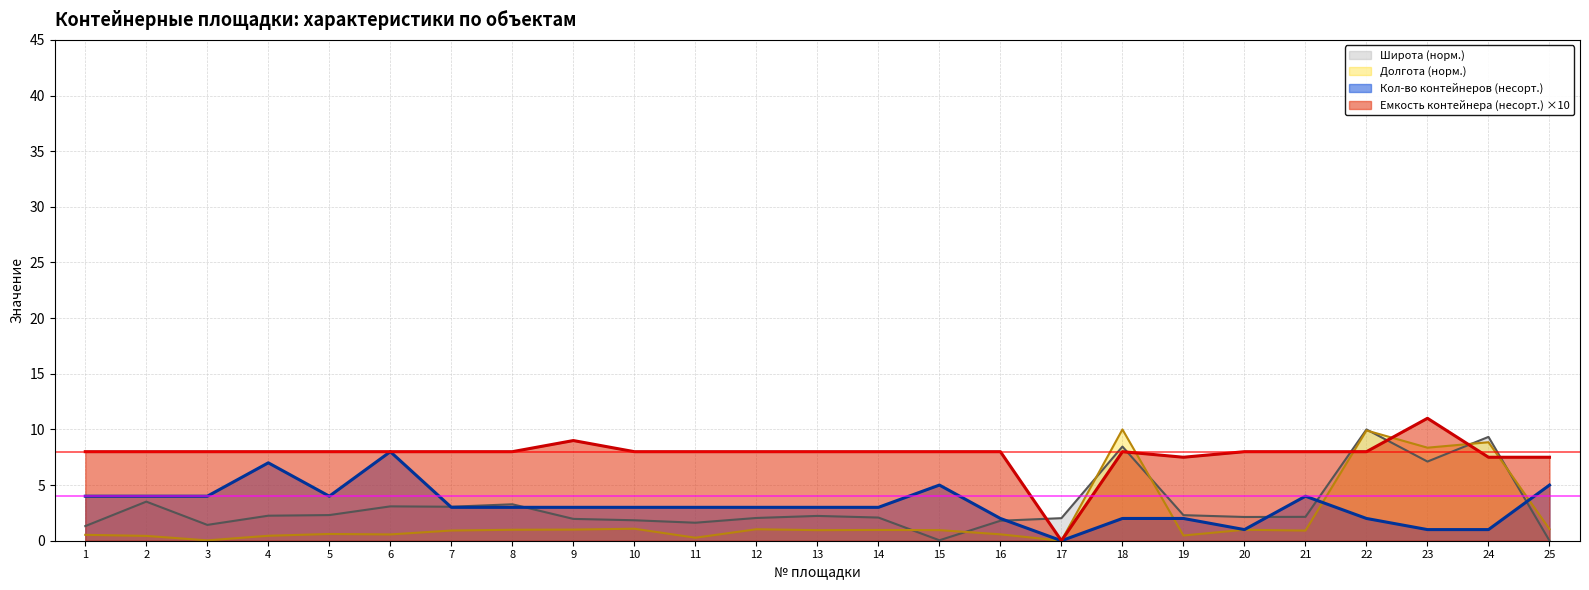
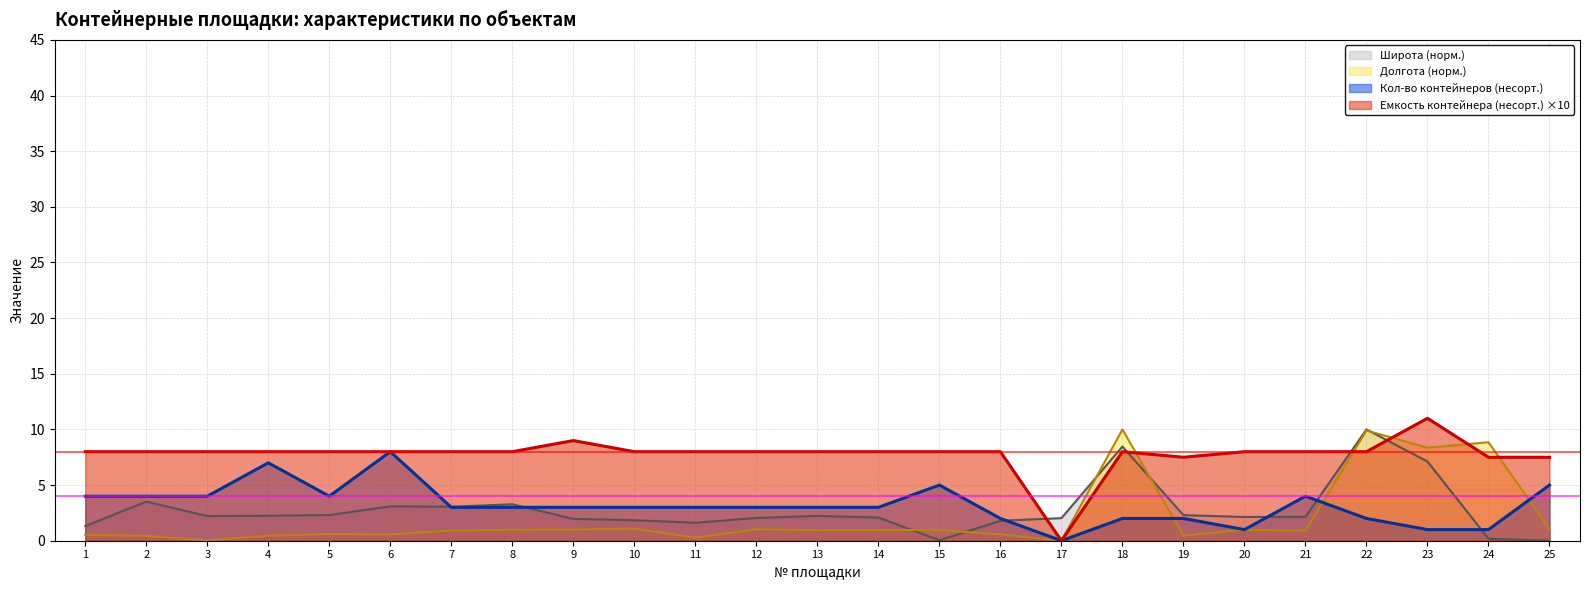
  {
    "Широта (норм.)": {
      "1": 1.3,
      "2": 3.5,
-     "3": 1.4,
+     "3": 2.2,
      "4": 2.2,
      "5": 2.3,
      "6": 3.1,
      "8": 3.3,
      "9": 2.0,
      "10": 1.8,
      "11": 1.6,
      "12": 2.0,
      "13": 2.2,
      "14": 2.1,
      "15": 0.0,
      "17": 2.0,
      "18": 8.5,
      "19": 2.3,
      "20": 2.1,
      "21": 2.1,
      "23": 7.1,
-     "24": 9.3,
+     "24": 0.2,
      "25": 0.0
    },
    "Долгота (норм.)": {
      "1": 0.5,
      "2": 0.4,
      "3": 0.0,
      "4": 0.4,
      "5": 0.6,
      "6": 0.6,
      "7": 0.9,
      "8": 1.0,
      "9": 1.0,
      "10": 1.1,
      "11": 0.3,
      "12": 1.0,
      "13": 0.9,
      "14": 1.0,
      "15": 1.0,
      "16": 0.6,
      "18": 10.0,
      "19": 0.5,
      "21": 0.9,
      "23": 8.4,
      "24": 8.8,
      "25": 1.0
    },
    "Кол-во контейнеров (несорт.)": {
      "1": 4.0,
      "2": 4.0,
      "3": 4.0,
      "4": 7.0,
      "5": 4.0,
      "8": 3.0,
      "9": 3.0,
      "10": 3.0,
      "11": 3.0,
      "12": 3.0,
      "13": 3.0,
      "14": 3.0,
      "15": 5.0,
      "18": 2.0,
      "19": 2.0,
      "21": 4.0,
      "22": 2.0,
      "23": 1.0,
      "24": 1.0,
      "25": 5.0
    },
    "Емкость контейнера (несорт.) ×10": {
      "1": 8.0,
      "2": 8.0,
      "3": 8.0,
      "4": 8.0,
      "5": 8.0,
      "7": 8.0,
      "8": 8.0,
      "9": 9.0,
      "10": 8.0,
      "11": 8.0,
      "12": 8.0,
      "13": 8.0,
      "14": 8.0,
      "15": 8.0,
      "16": 8.0,
      "18": 8.0,
      "19": 7.5,
      "20": 8.0,
      "21": 8.0,
      "22": 8.0,
      "23": 11.0,
      "24": 7.5,
      "25": 7.5
    }
  }
